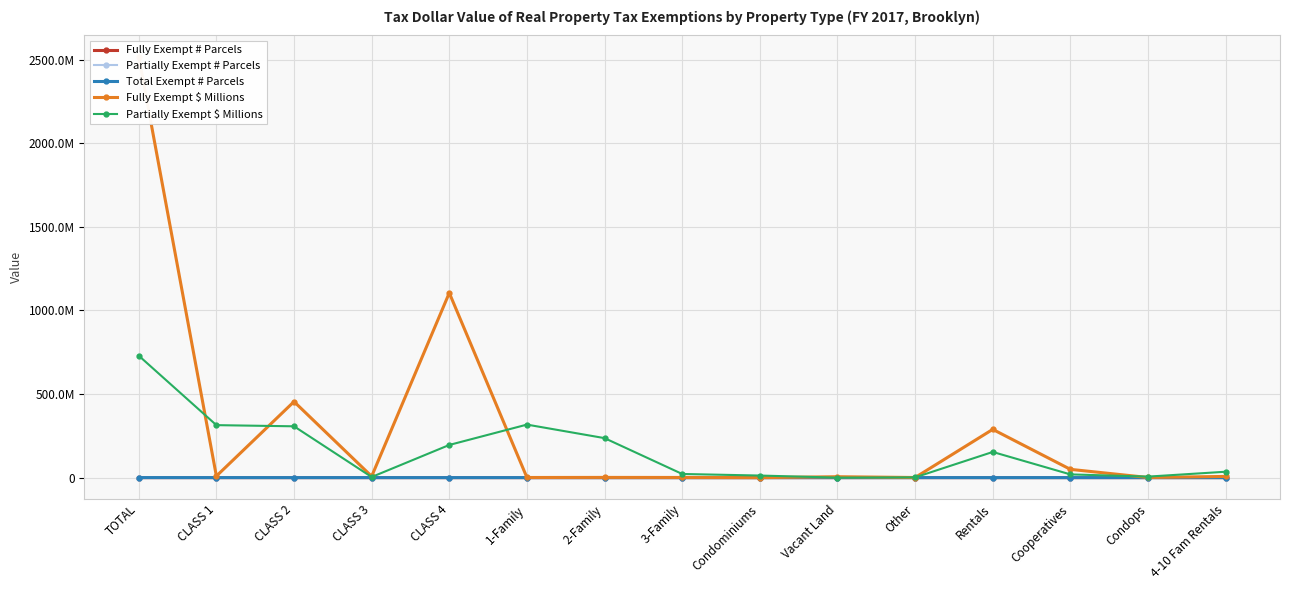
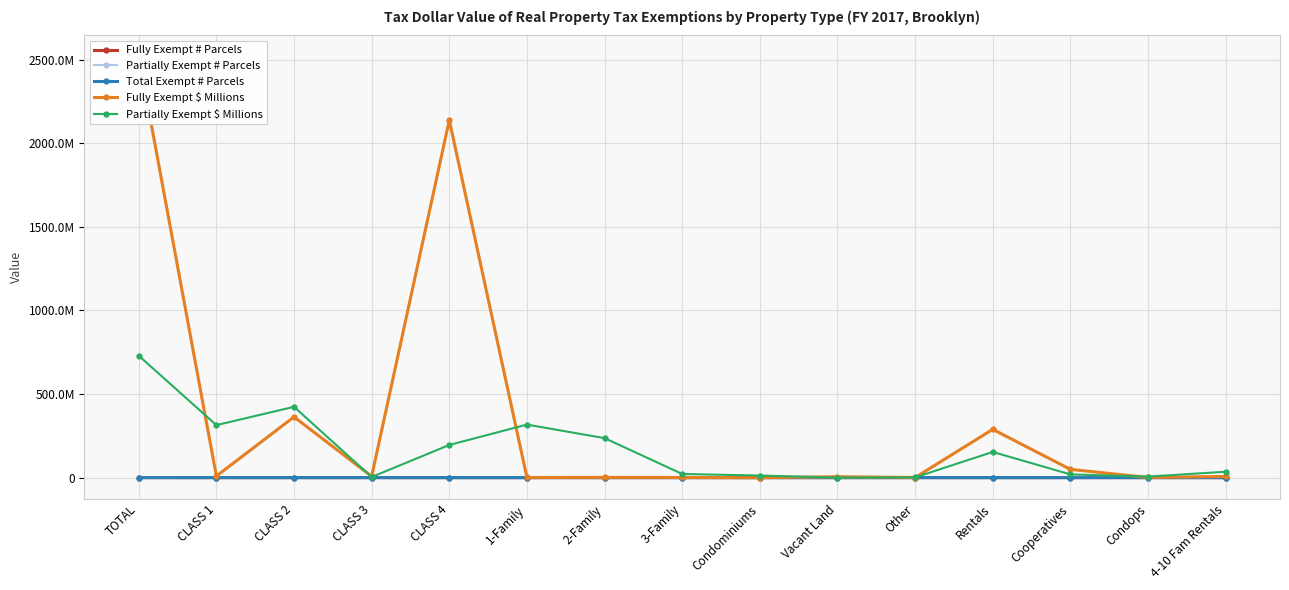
  {
    "Total Exempt # Parcels": {
      "TOTAL": 0,
      "CLASS 2": 0,
      "CLASS 4": 0,
      "Rentals": 0,
      "Cooperatives": 0
    },
    "Fully Exempt $ Millions": {
-     "CLASS 2": 450000000,
-     "CLASS 4": 1100000000,
+     "CLASS 2": 360000000,
+     "CLASS 4": 2140000000,
      "Rentals": 290000000,
      "Cooperatives": 50000000
    },
    "Partially Exempt $ Millions": {
      "TOTAL": 730000000,
      "CLASS 1": 310000000,
-     "CLASS 2": 310000000,
+     "CLASS 2": 420000000,
      "CLASS 4": 200000000,
      "1-Family": 320000000,
      "2-Family": 240000000,
      "3-Family": 20000000,
      "Rentals": 150000000,
      "Cooperatives": 20000000,
      "4-10 Fam Rentals": 40000000
    }
  }
